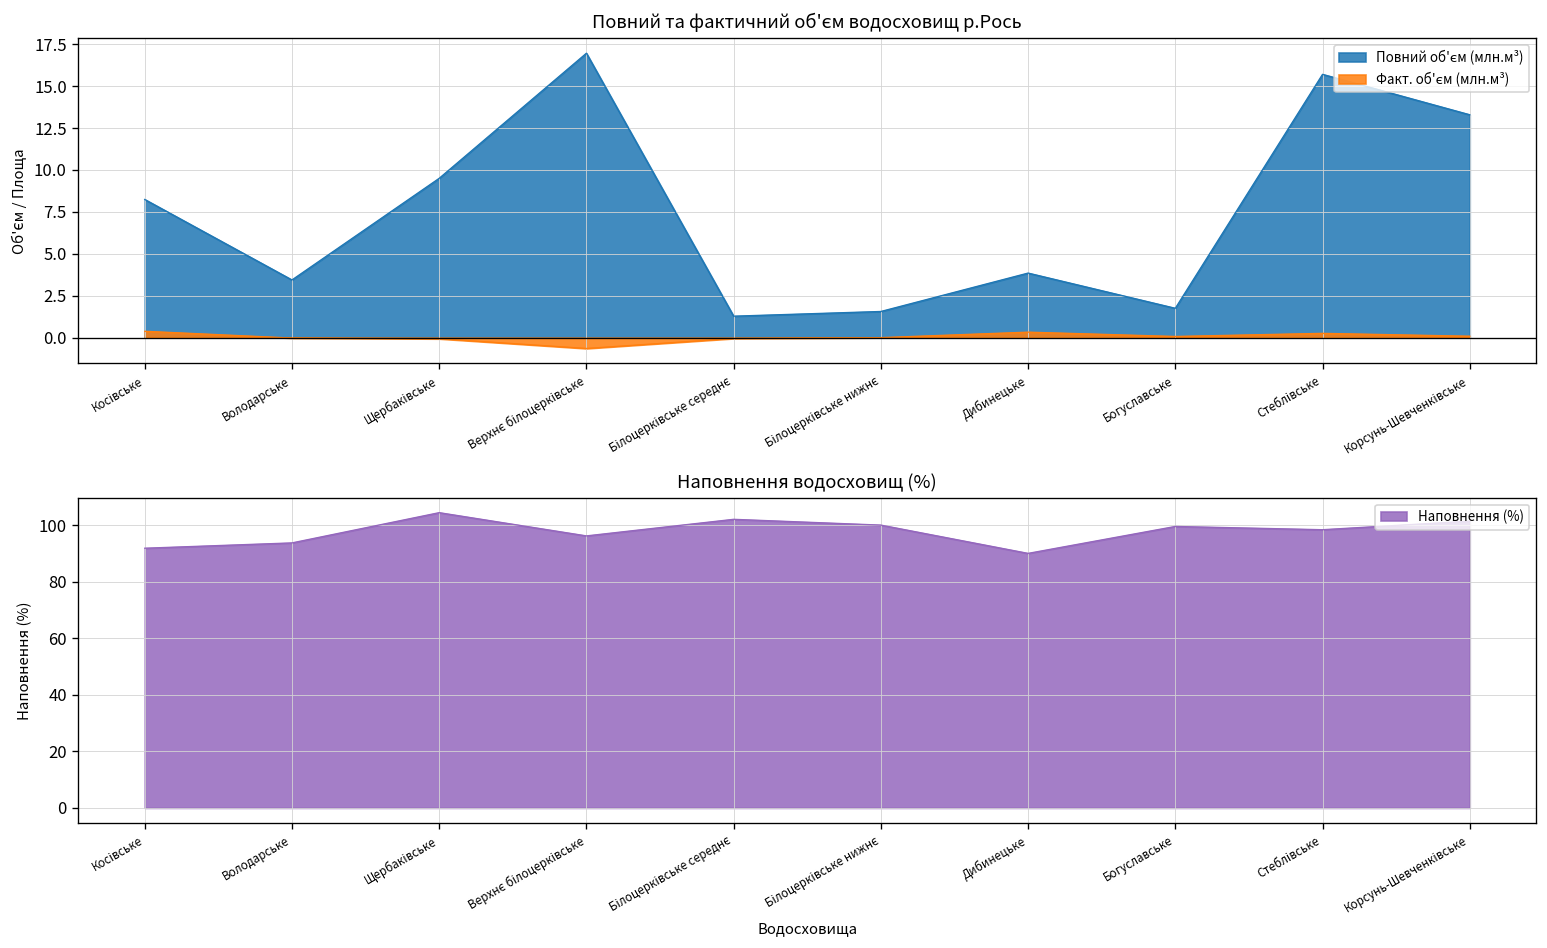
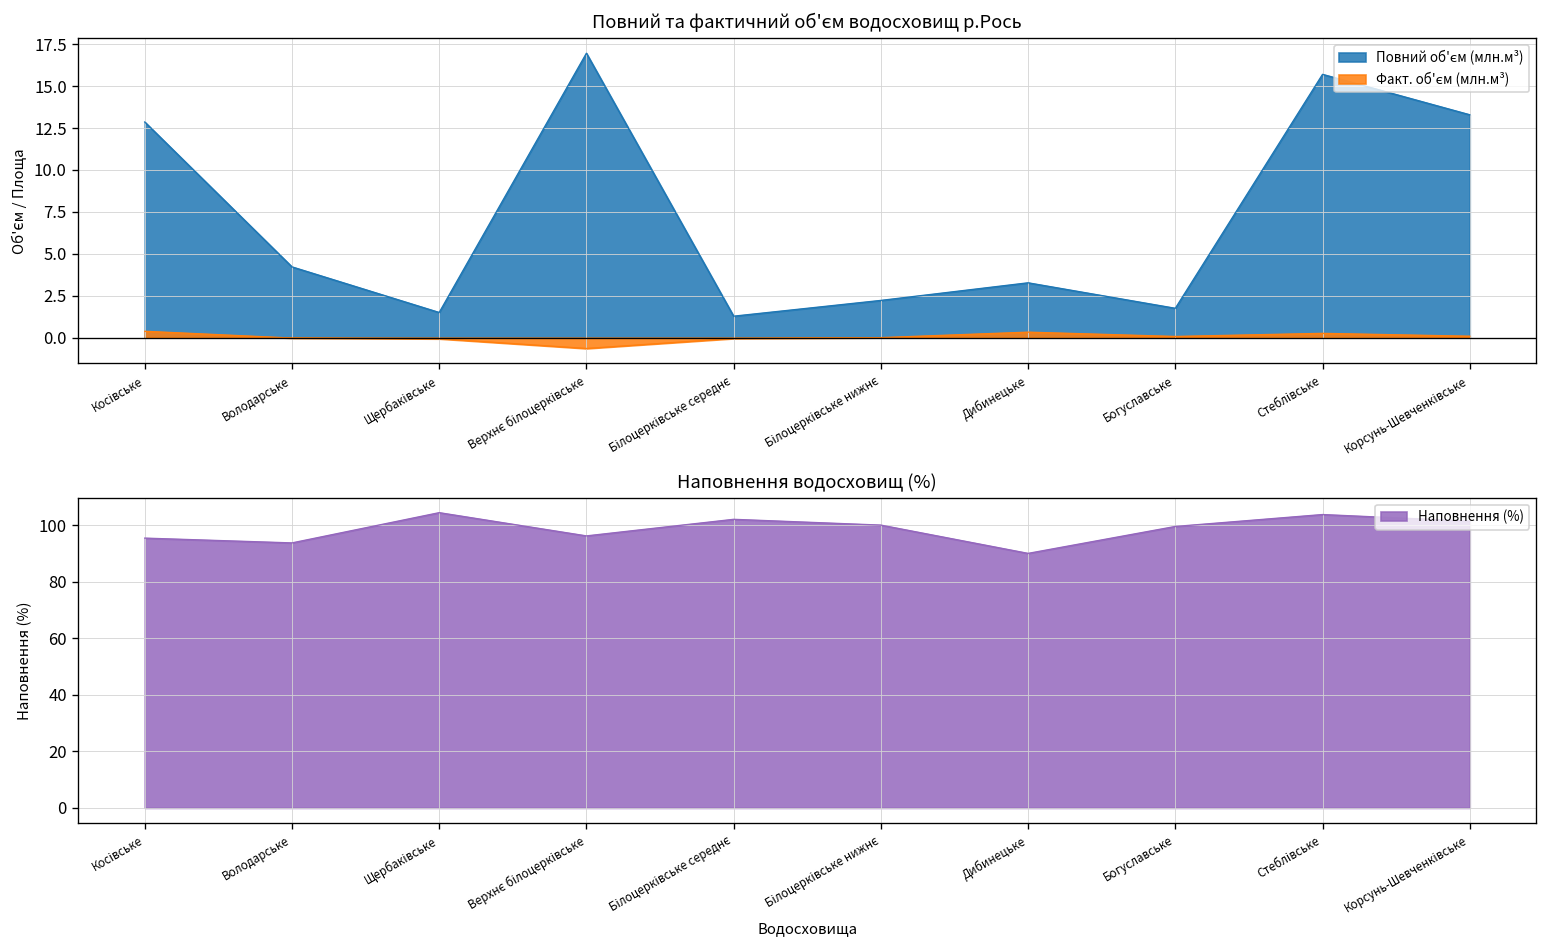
  {
    "Повний та фактичний об'єм водосховищ р.Рось": {
      "Повний об'єм (млн.м³)": {
-       "Косівське": 8.2,
-       "Володарське": 3.4,
-       "Щербаківське": 9.5,
+       "Косівське": 12.9,
+       "Володарське": 4.2,
+       "Щербаківське": 1.5,
        "Верхнє білоцерківське": 17.0,
        "Білоцерківське середнє": 1.3,
-       "Білоцерківське нижнє": 1.6,
-       "Дибинецьке": 3.9,
+       "Білоцерківське нижнє": 2.2,
+       "Дибинецьке": 3.3,
        "Богуславське": 1.8,
        "Стеблівське": 15.7,
        "Корсунь-Шевченківське": 13.3
      }
    },
    "Наповнення водосховищ (%)": {
-     "Косівське": 92,
+     "Косівське": 95,
      "Володарське": 94,
      "Щербаківське": 104,
      "Верхнє білоцерківське": 96,
      "Білоцерківське середнє": 102,
      "Білоцерківське нижнє": 100,
      "Дибинецьке": 90,
      "Богуславське": 100,
-     "Стеблівське": 98
+     "Стеблівське": 104
    }
  }
